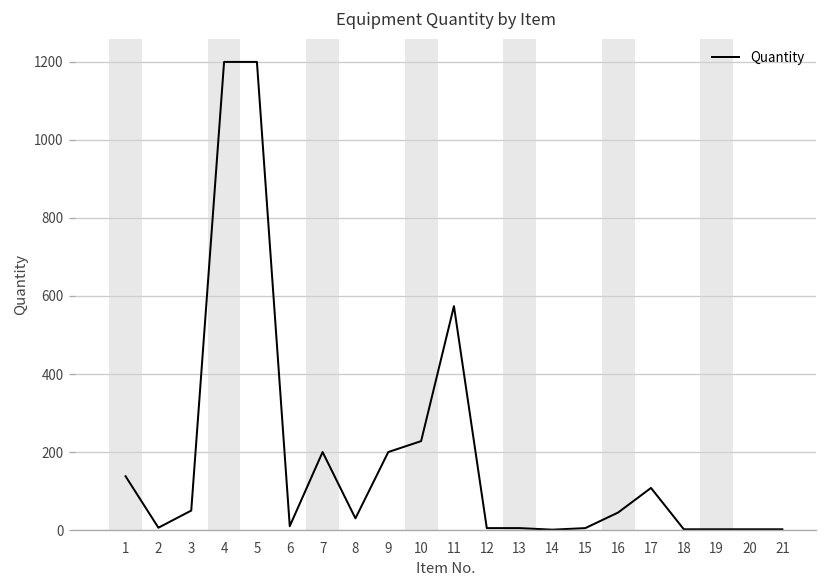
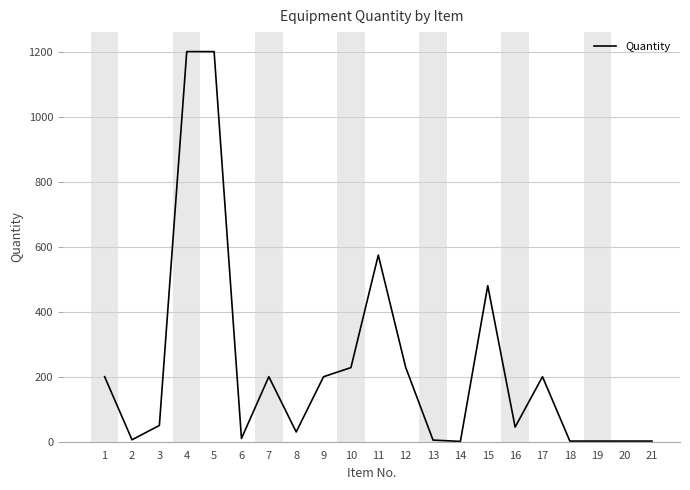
  {
-   "1": 140,
+   "1": 200,
    "2": 10,
    "3": 50,
    "4": 1200,
    "5": 1200,
    "6": 10,
    "7": 200,
    "8": 30,
    "9": 200,
    "10": 230,
    "11": 570,
-   "12": 10,
+   "12": 230,
    "13": 10,
    "14": 0,
-   "15": 10,
+   "15": 480,
    "16": 50,
-   "17": 110,
+   "17": 200,
    "18": 0,
    "19": 0,
    "20": 0,
    "21": 0
  }
